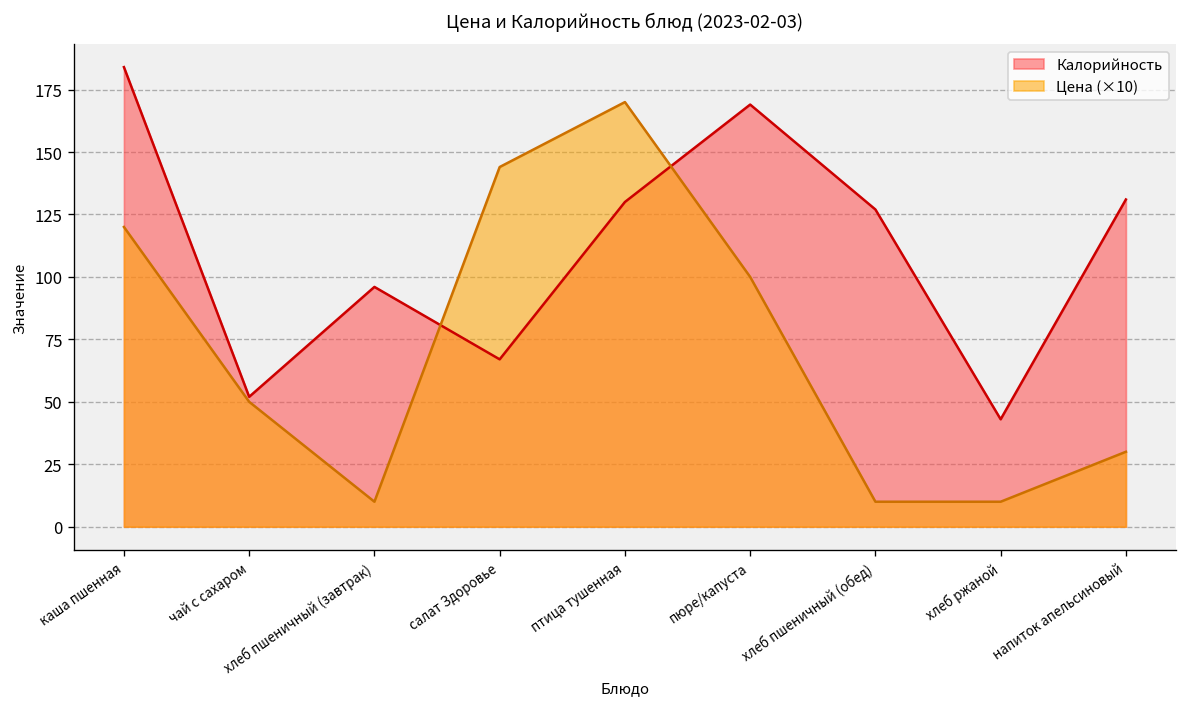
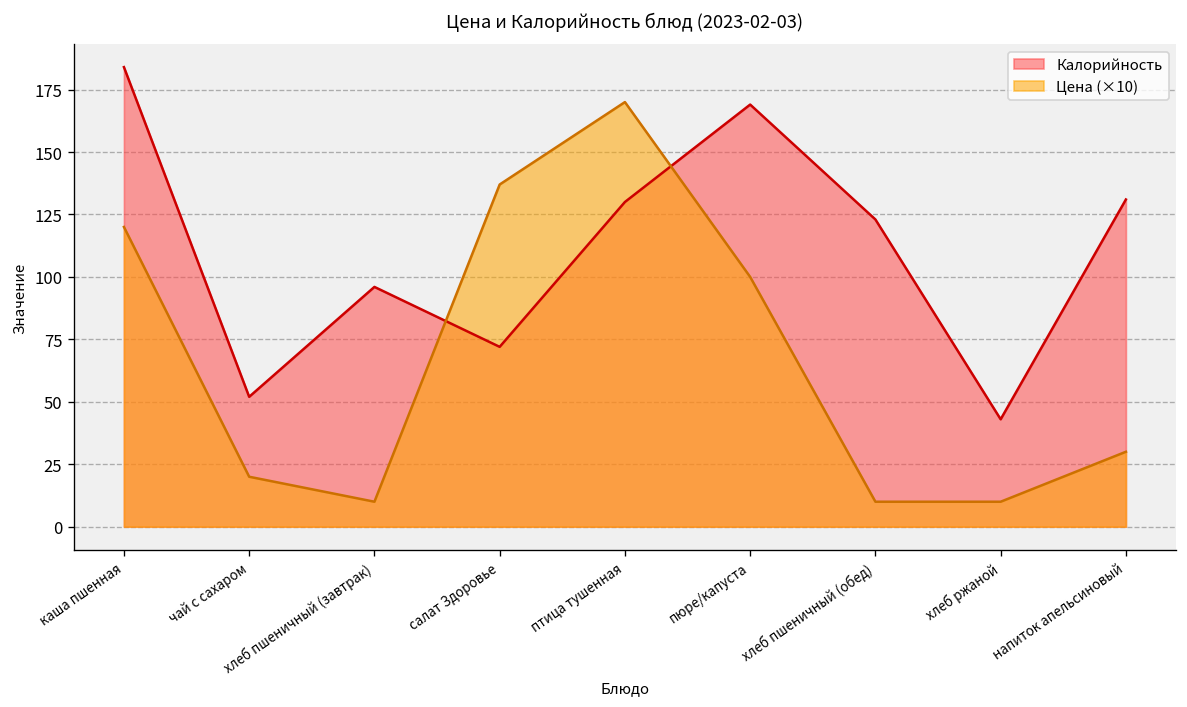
  {
    "Калорийность": {
      "каша пшенная": 184,
      "чай с сахаром": 52,
      "хлеб пшеничный (завтрак)": 96,
-     "салат Здоровье": 67,
+     "салат Здоровье": 72,
      "птица тушенная": 130,
      "пюре/капуста": 169,
-     "хлеб пшеничный (обед)": 127,
+     "хлеб пшеничный (обед)": 123,
      "хлеб ржаной": 43,
      "напиток апельсиновый": 131
    },
    "Цена (×10)": {
      "каша пшенная": 120,
-     "чай с сахаром": 50,
+     "чай с сахаром": 20,
      "хлеб пшеничный (завтрак)": 10,
-     "салат Здоровье": 144,
+     "салат Здоровье": 137,
      "птица тушенная": 170,
      "пюре/капуста": 100,
      "хлеб пшеничный (обед)": 10,
      "хлеб ржаной": 10,
      "напиток апельсиновый": 30
    }
  }
